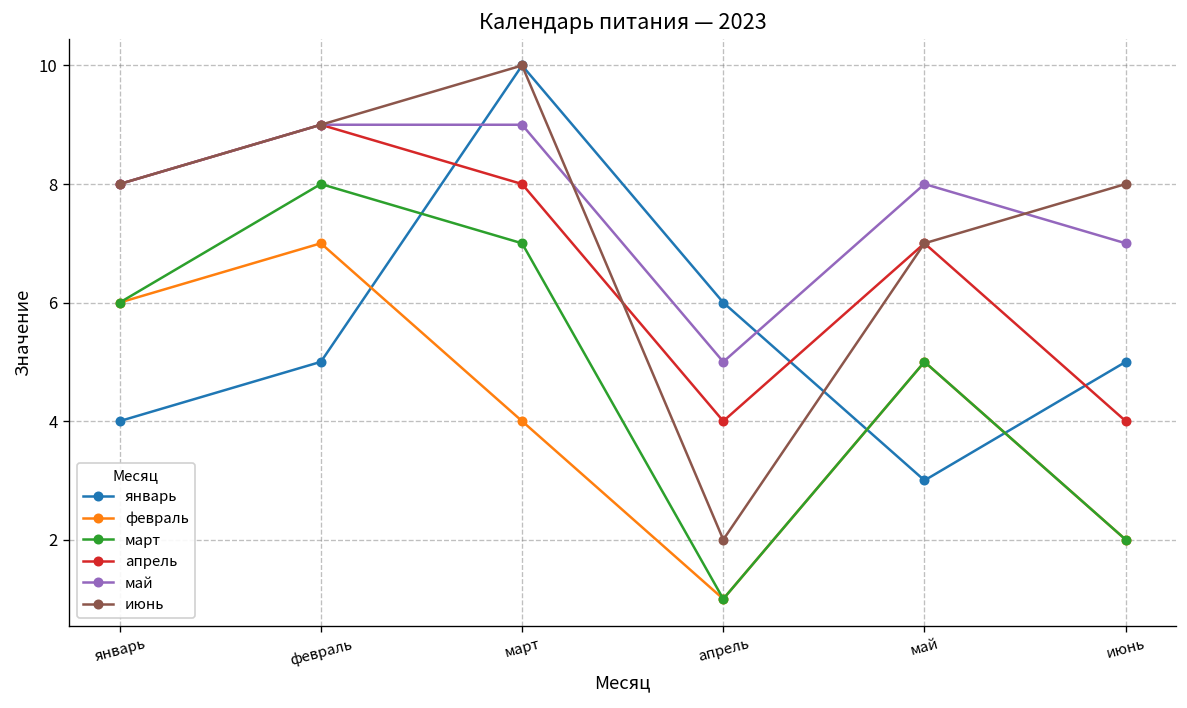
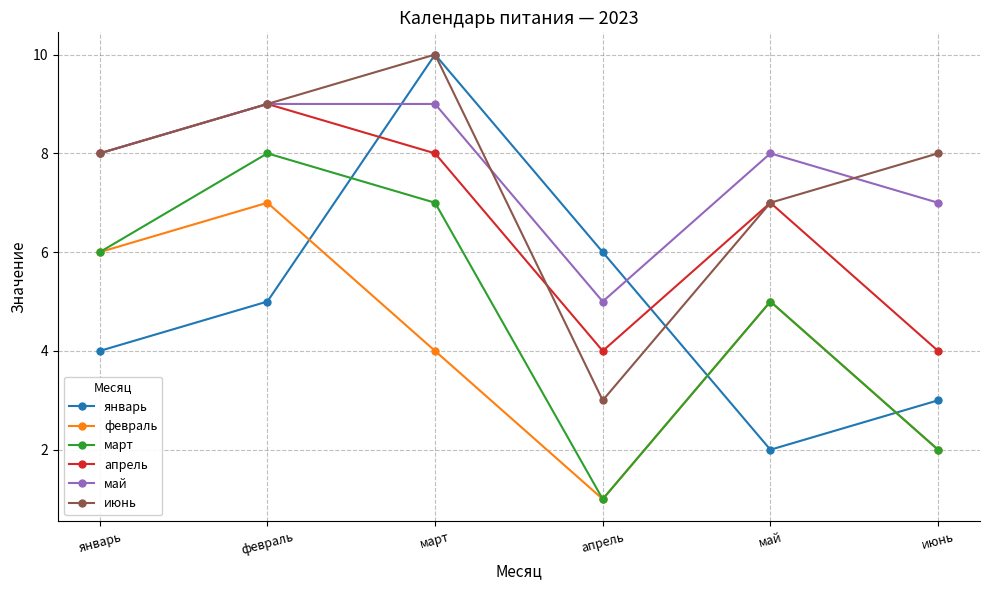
  {
    "январь": {
      "январь": 4,
      "февраль": 5,
      "апрель": 6,
-     "май": 3,
-     "июнь": 5
+     "май": 2,
+     "июнь": 3
    },
    "февраль": {
      "февраль": 7,
      "март": 4
    },
    "март": {
      "февраль": 8,
      "март": 7
    },
    "апрель": {
      "март": 8,
      "апрель": 4,
      "июнь": 4
    },
    "май": {
      "март": 9,
      "апрель": 5,
      "май": 8,
      "июнь": 7
    },
    "июнь": {
-     "апрель": 2,
+     "апрель": 3,
      "июнь": 8
    }
  }
